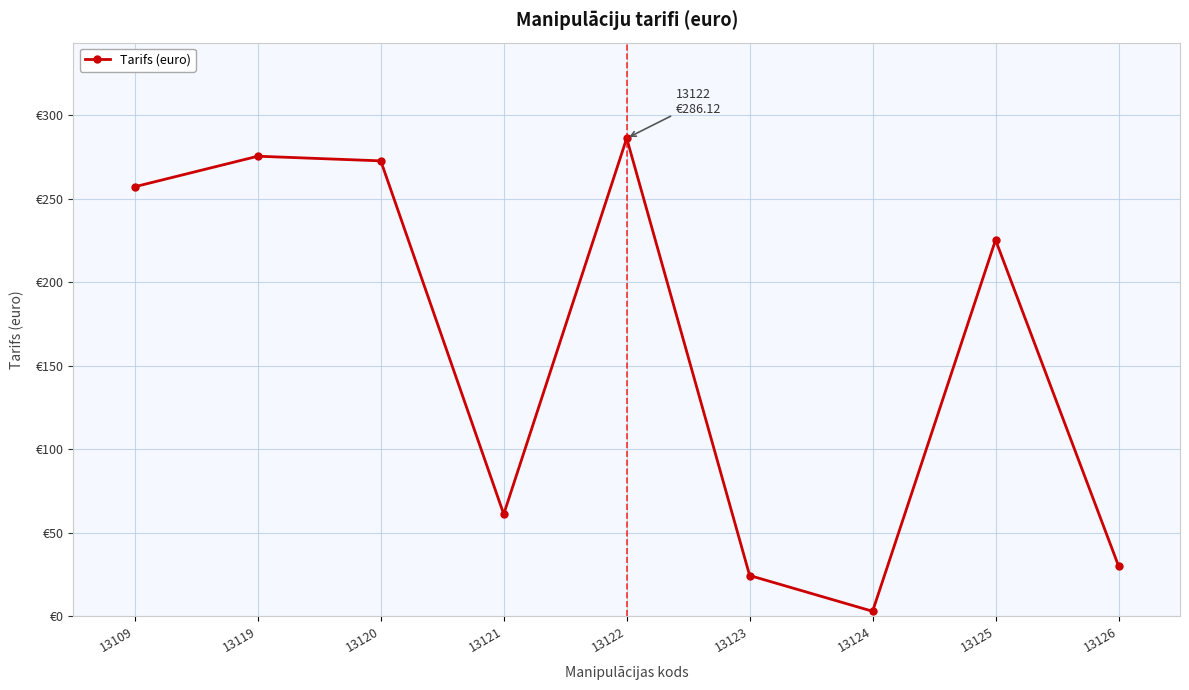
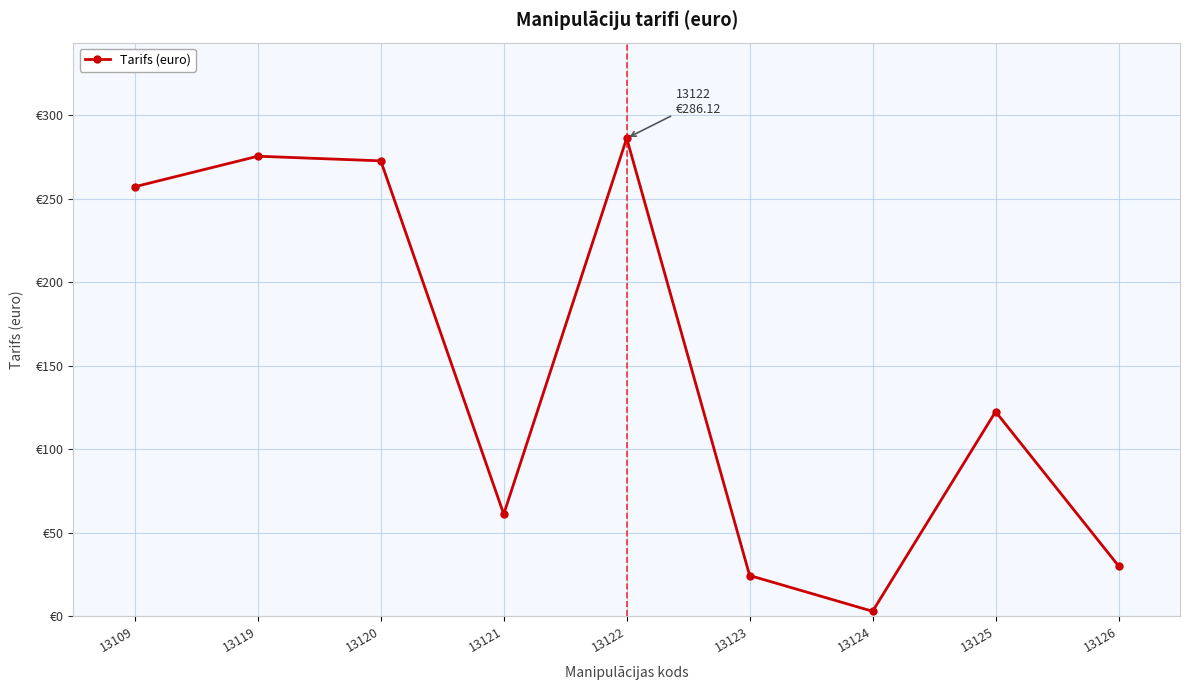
  {
    "13109": "€257",
    "13119": "€275",
    "13120": "€273",
    "13121": "€61",
    "13123": "€24",
    "13124": "€3",
-   "13125": "€225",
+   "13125": "€123",
    "13126": "€30"
  }
